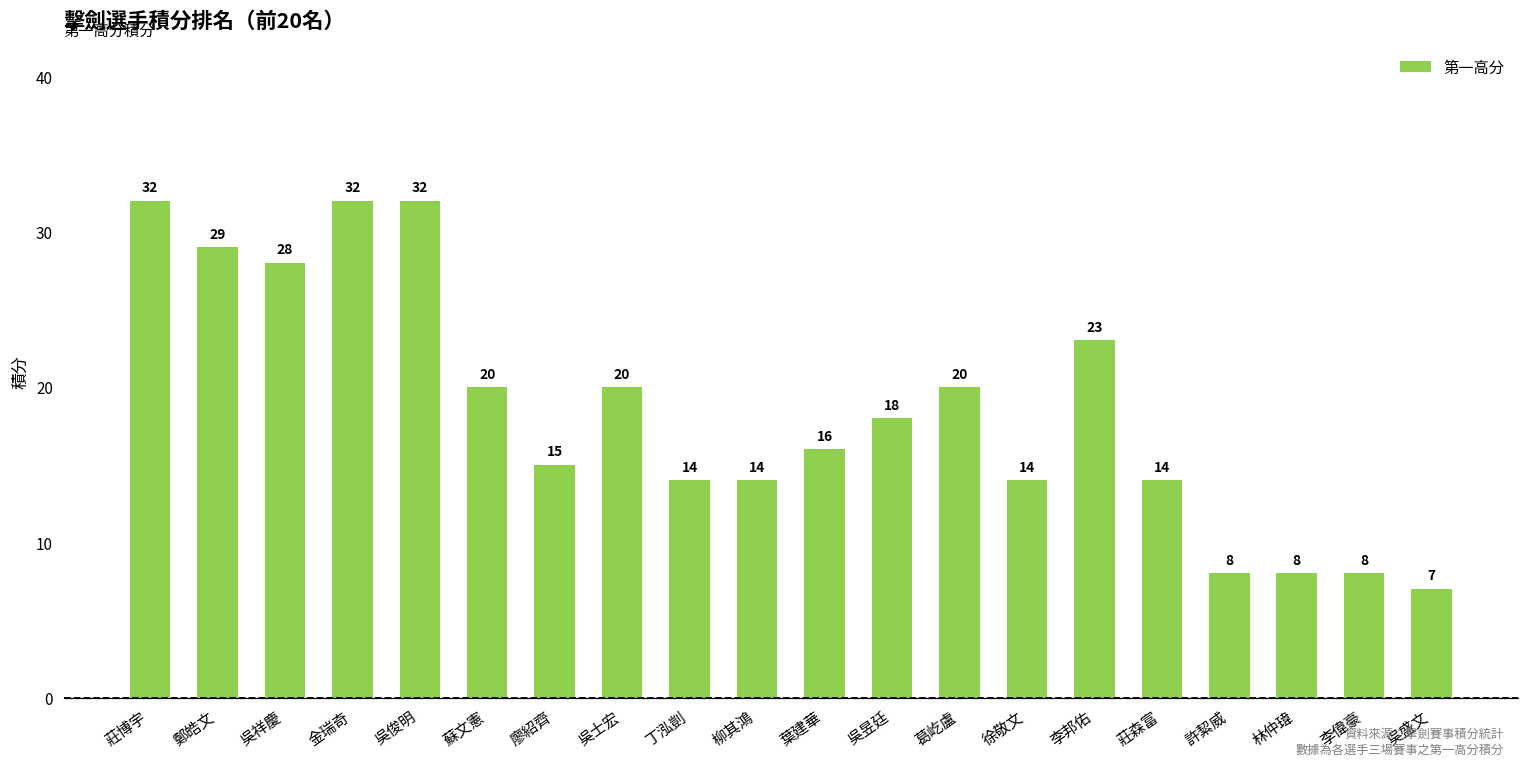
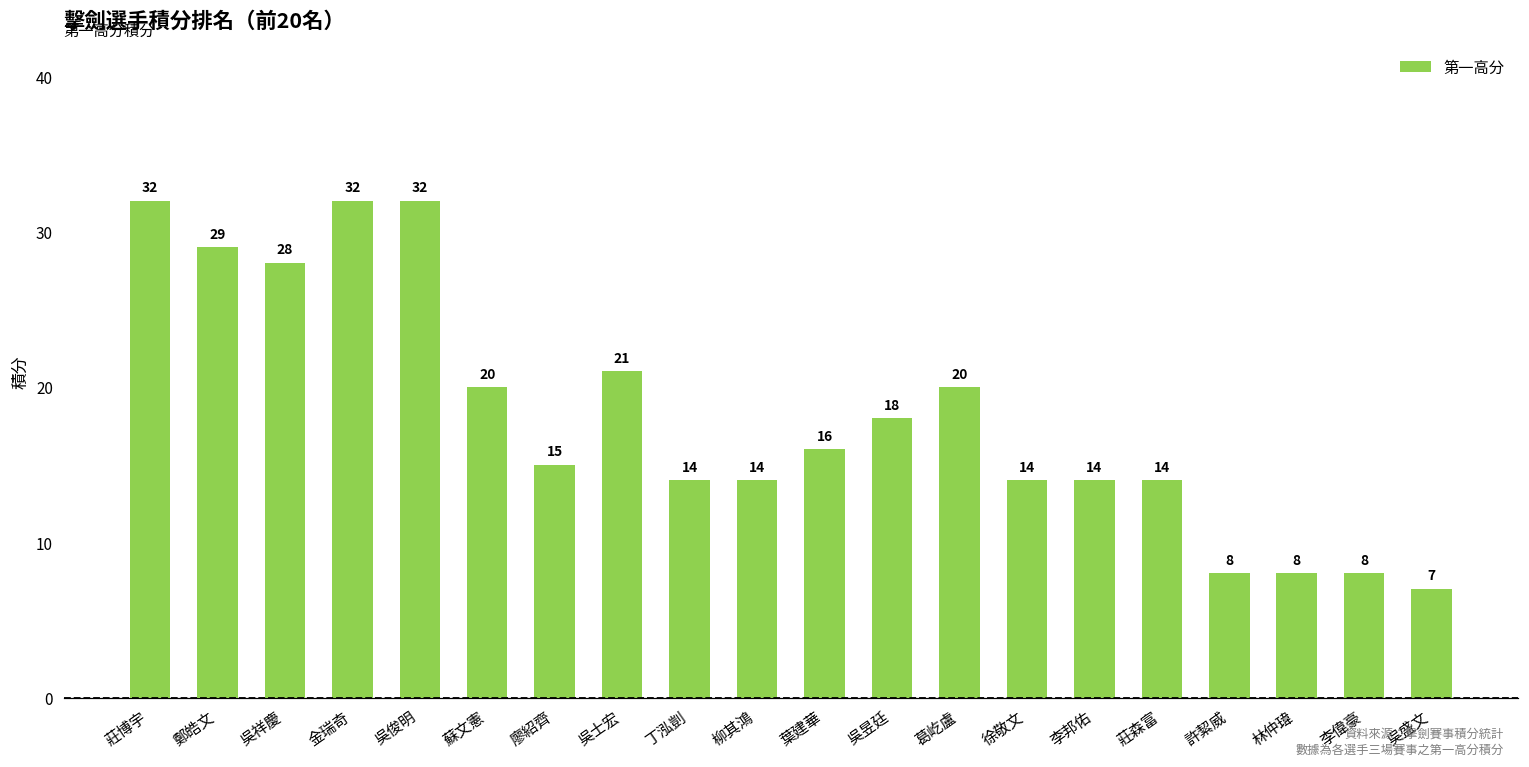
  {
    "莊博宇": 32,
    "鄭皓文": 29,
    "吳祥慶": 28,
    "金瑞奇": 32,
    "吳俊明": 32,
    "蘇文憲": 20,
    "廖紹齊": 15,
-   "吳士宏": 20,
+   "吳士宏": 21,
    "丁泓剴": 14,
    "柳其鴻": 14,
    "葉建華": 16,
    "吳昱廷": 18,
    "葛屹盧": 20,
    "徐敬文": 14,
-   "李邦佑": 23,
+   "李邦佑": 14,
    "莊森富": 14,
    "許絜威": 8,
    "林仲瑋": 8,
    "李偉豪": 8,
    "吳盛文": 7
  }
